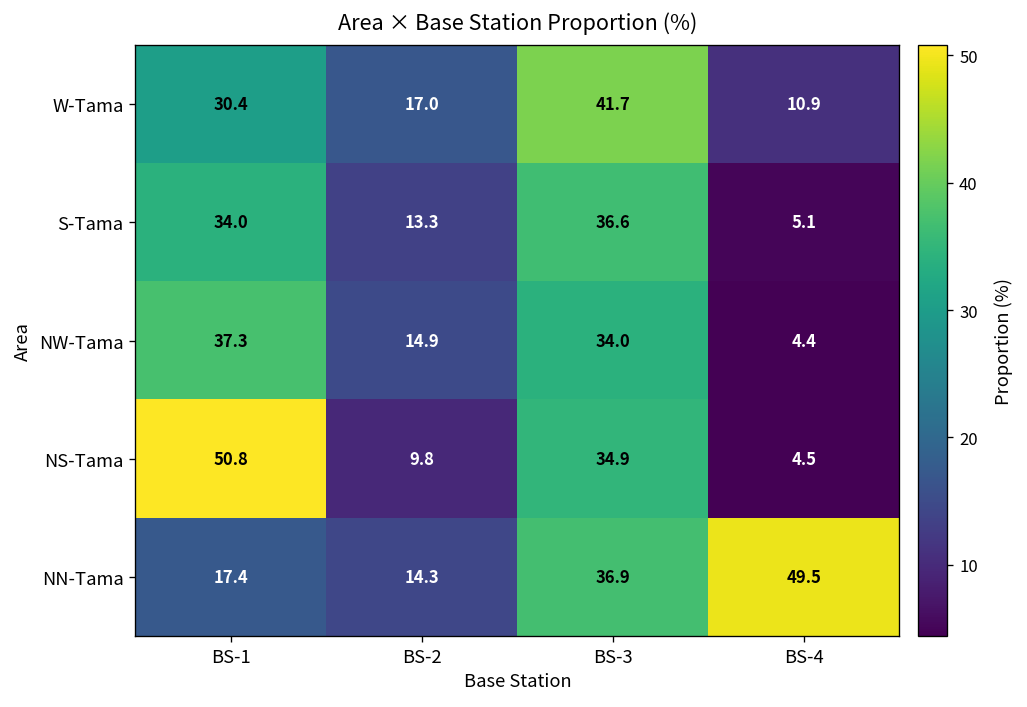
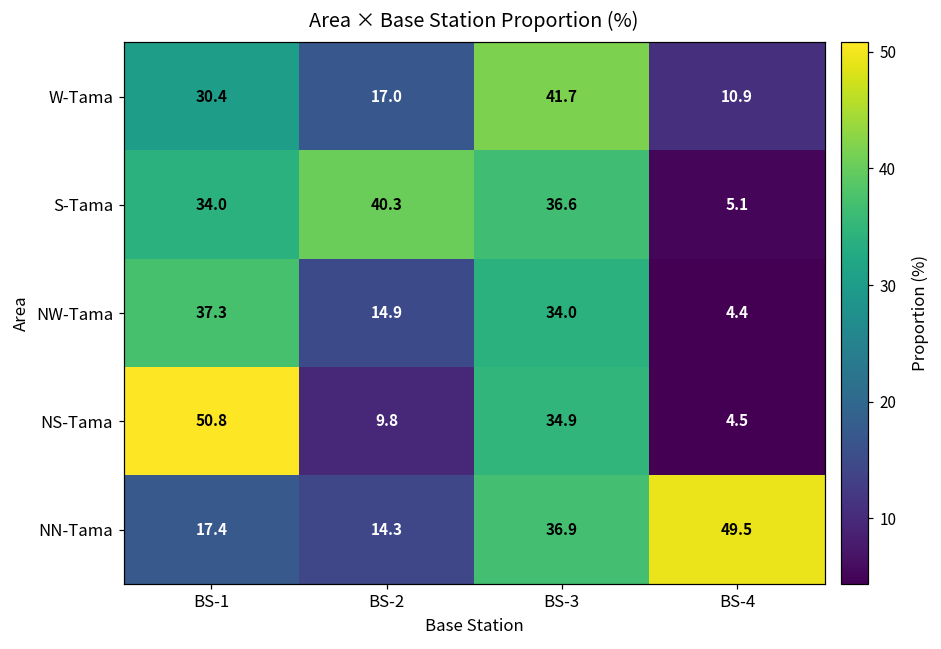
  {
    "W-Tama": {
      "BS-1": 30.4,
      "BS-2": 17.0,
      "BS-3": 41.7,
      "BS-4": 10.9
    },
    "S-Tama": {
      "BS-1": 34.0,
-     "BS-2": 13.3,
+     "BS-2": 40.3,
      "BS-3": 36.6,
      "BS-4": 5.1
    },
    "NW-Tama": {
      "BS-1": 37.3,
      "BS-2": 14.9,
      "BS-3": 34.0,
      "BS-4": 4.4
    },
    "NS-Tama": {
      "BS-1": 50.8,
      "BS-2": 9.8,
      "BS-3": 34.9,
      "BS-4": 4.5
    },
    "NN-Tama": {
      "BS-1": 17.4,
      "BS-2": 14.3,
      "BS-3": 36.9,
      "BS-4": 49.5
    }
  }
